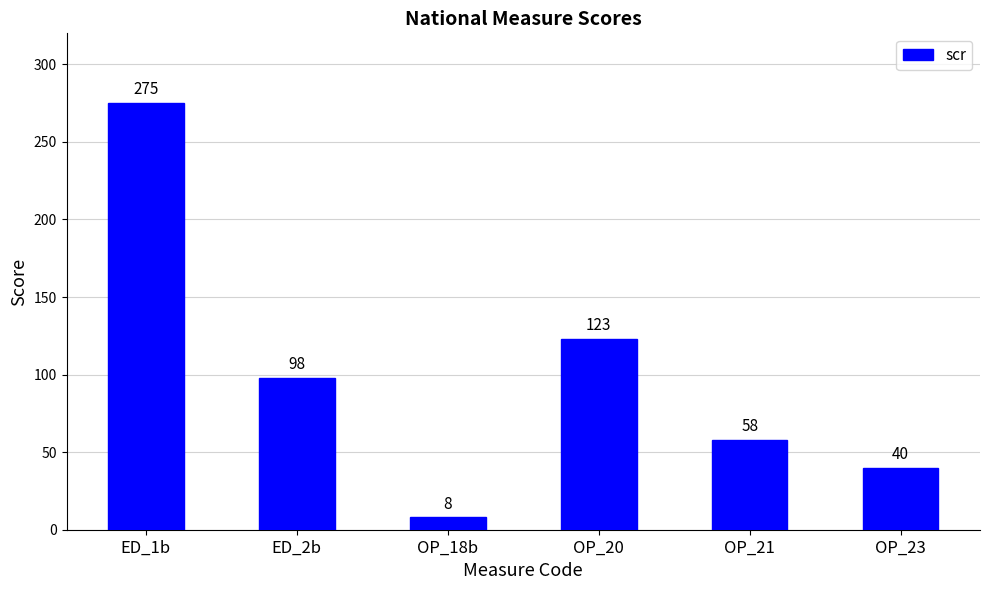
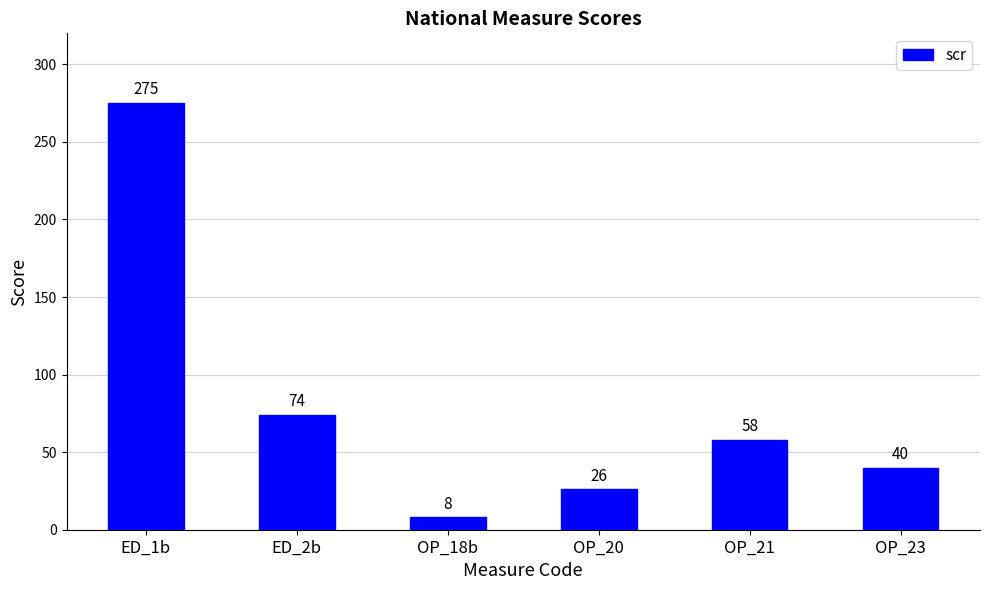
  {
    "ED_1b": 275,
-   "ED_2b": 98,
+   "ED_2b": 74,
    "OP_18b": 8,
-   "OP_20": 123,
+   "OP_20": 26,
    "OP_21": 58,
    "OP_23": 40
  }
